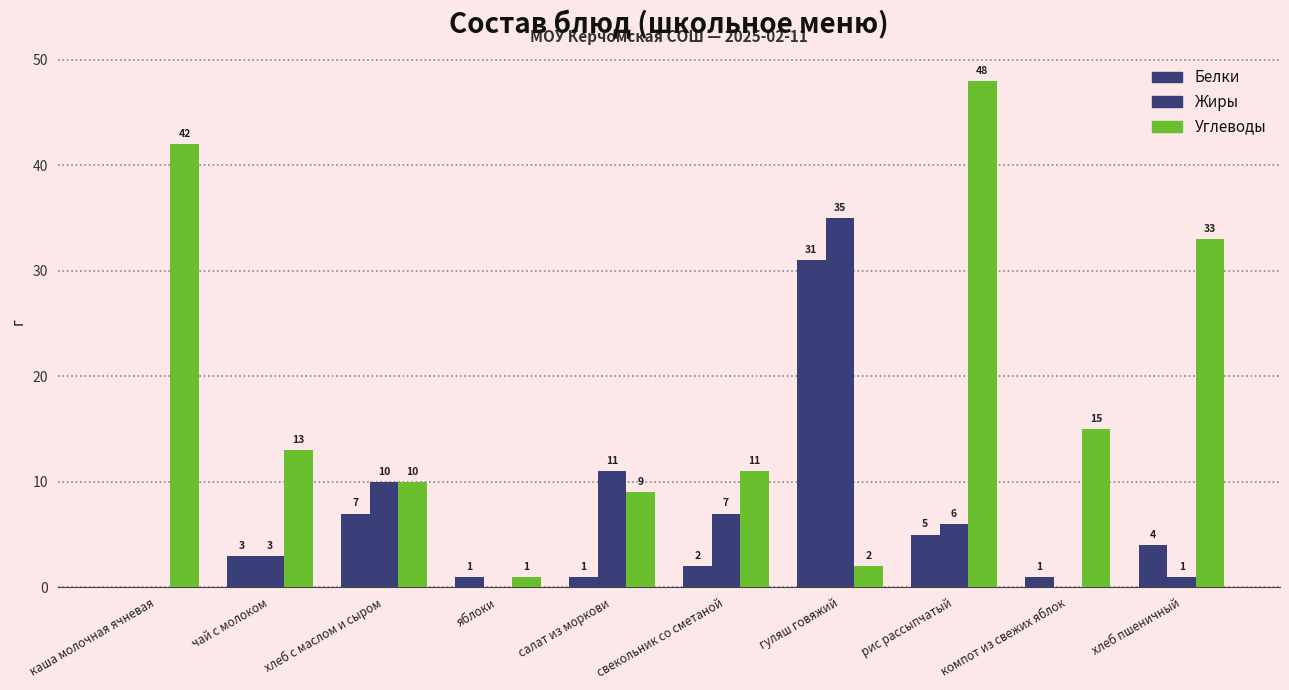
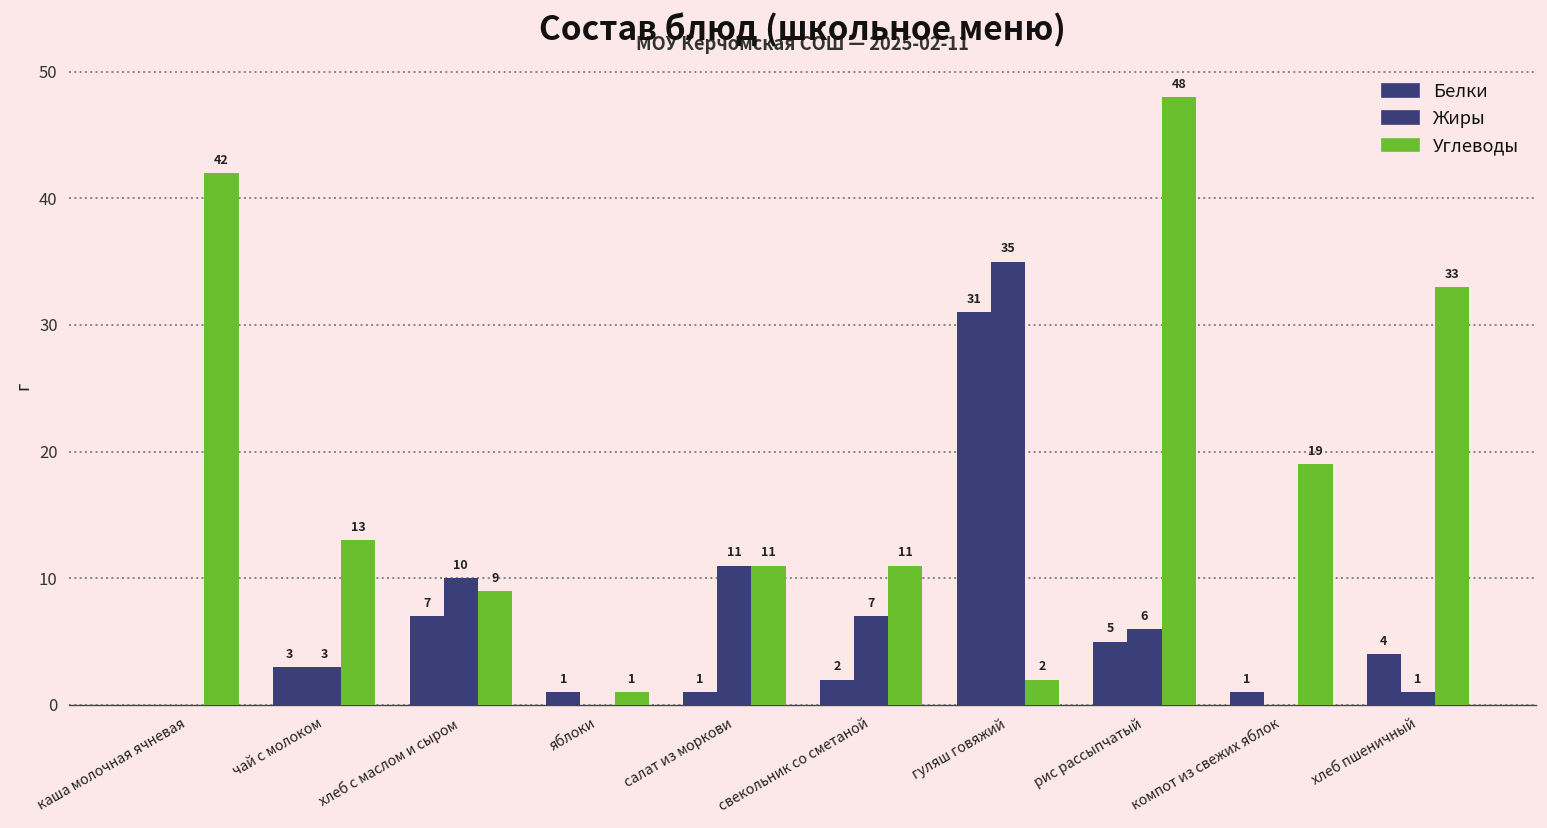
  {
    "Углеводы": {
      "каша молочная ячневая": 42,
      "чай с молоком": 13,
-     "хлеб с маслом и сыром": 10,
+     "хлеб с маслом и сыром": 9,
      "яблоки": 1,
-     "салат из моркови": 9,
+     "салат из моркови": 11,
      "свекольник со сметаной": 11,
      "гуляш говяжий": 2,
      "рис рассыпчатый": 48,
-     "компот из свежих яблок": 15,
+     "компот из свежих яблок": 19,
      "хлеб пшеничный": 33
    }
  }
